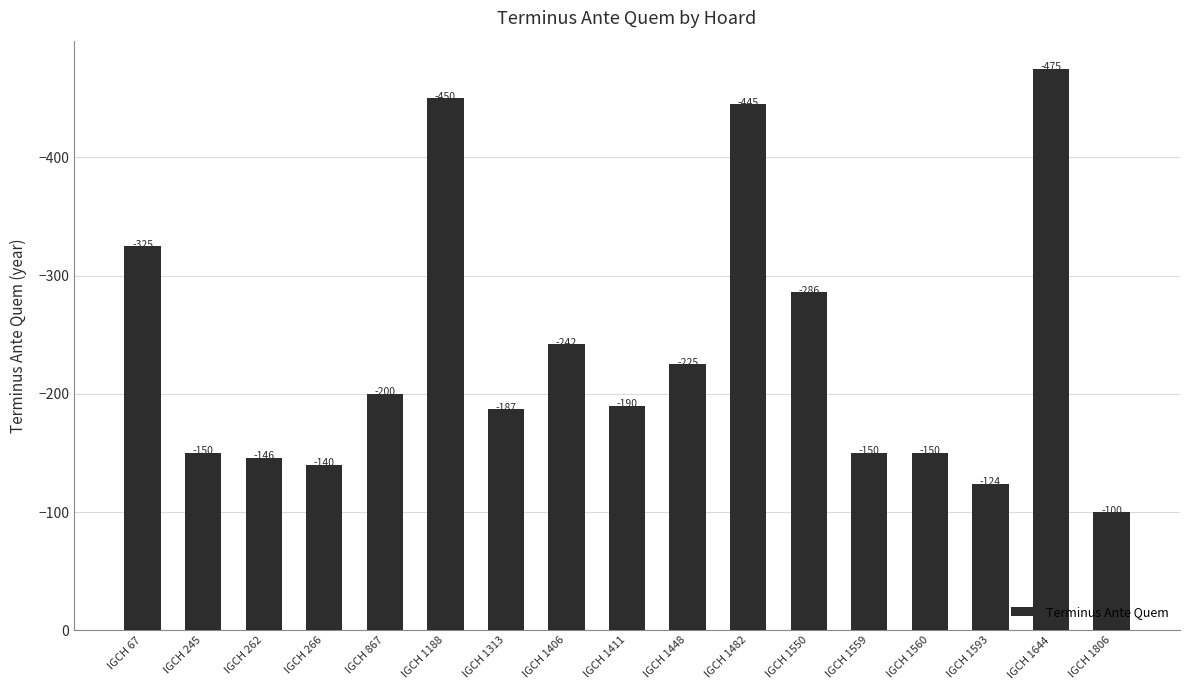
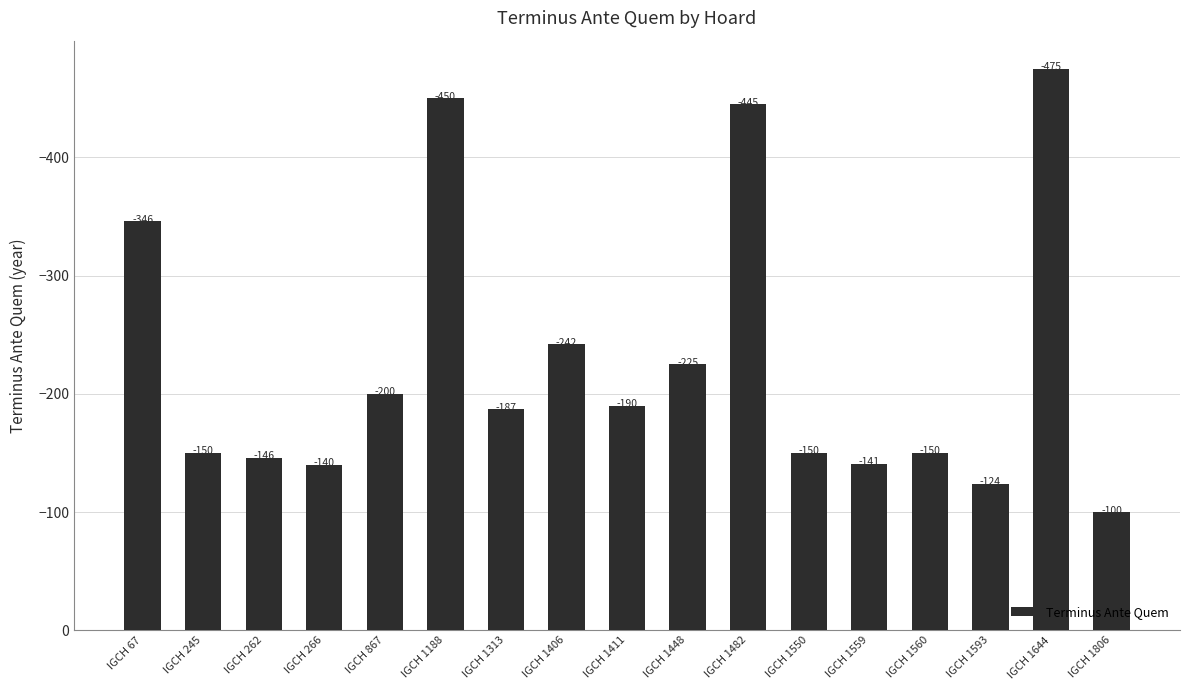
  {
-   "IGCH 67": -325,
+   "IGCH 67": -346,
    "IGCH 245": -150,
    "IGCH 262": -146,
    "IGCH 266": -140,
    "IGCH 867": -200,
    "IGCH 1188": -450,
    "IGCH 1313": -187,
    "IGCH 1406": -242,
    "IGCH 1411": -190,
    "IGCH 1448": -225,
    "IGCH 1482": -445,
-   "IGCH 1550": -286,
-   "IGCH 1559": -150,
+   "IGCH 1550": -150,
+   "IGCH 1559": -141,
    "IGCH 1560": -150,
    "IGCH 1593": -124,
    "IGCH 1644": -475,
    "IGCH 1806": -100
  }
